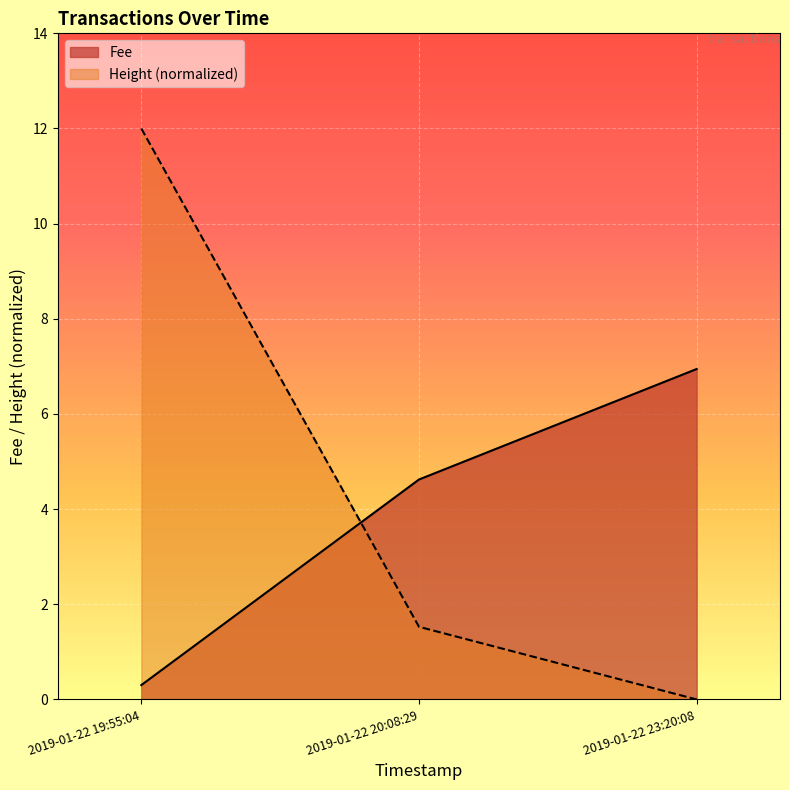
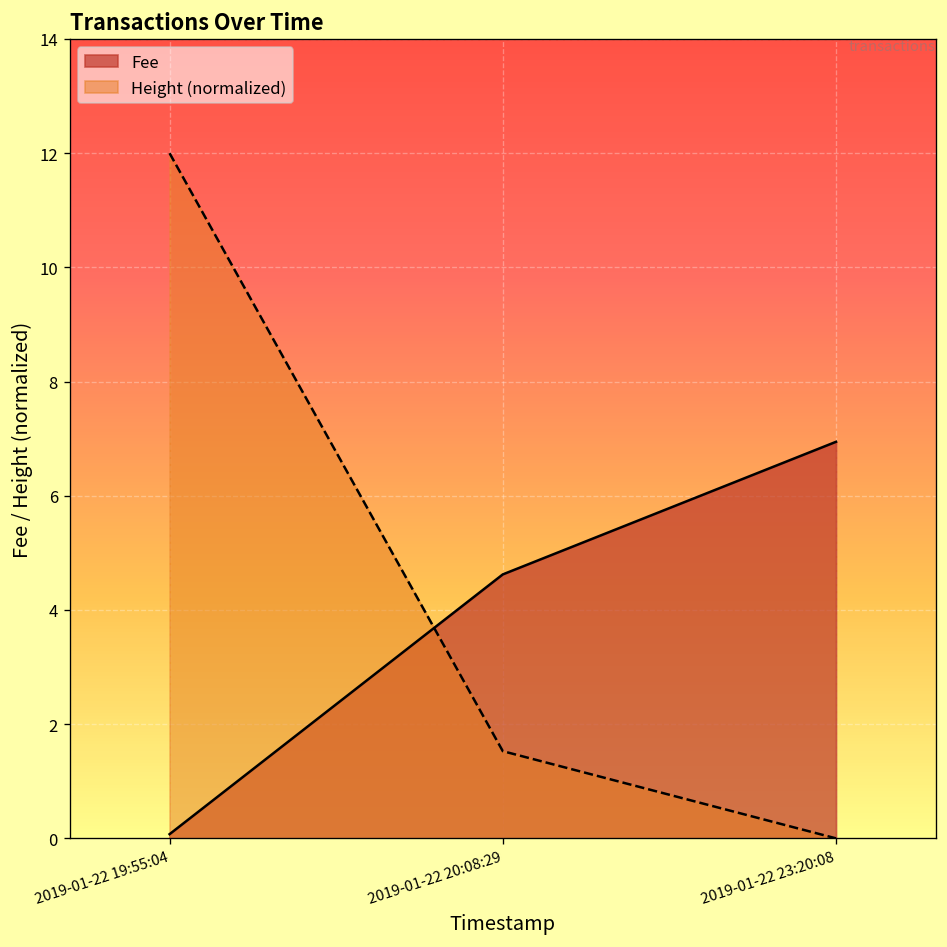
  {
    "Fee": {
-     "2019-01-22 19:55:04": 0.3,
+     "2019-01-22 19:55:04": 0.1,
      "2019-01-22 20:08:29": 4.6,
      "2019-01-22 23:20:08": 6.9
    },
    "Height (normalized)": {
      "2019-01-22 19:55:04": 12.0,
      "2019-01-22 20:08:29": 1.5,
      "2019-01-22 23:20:08": 0.0
    }
  }
